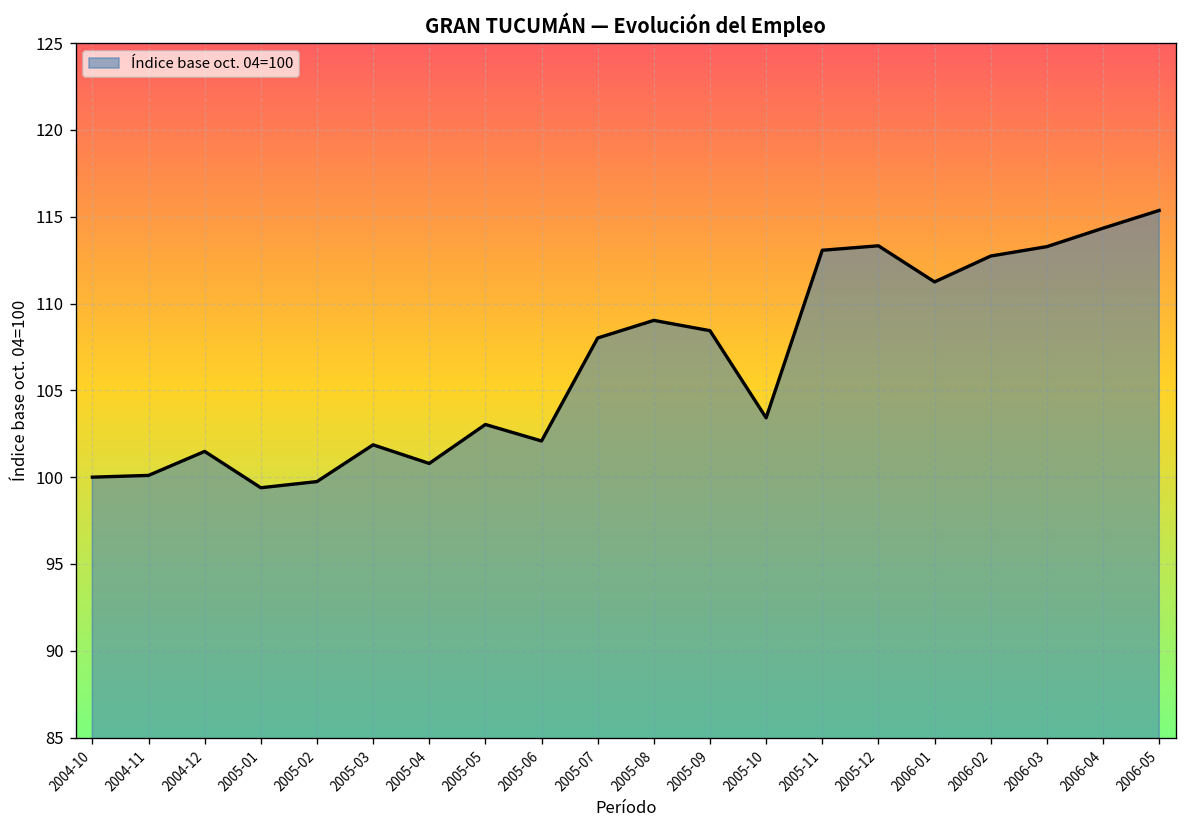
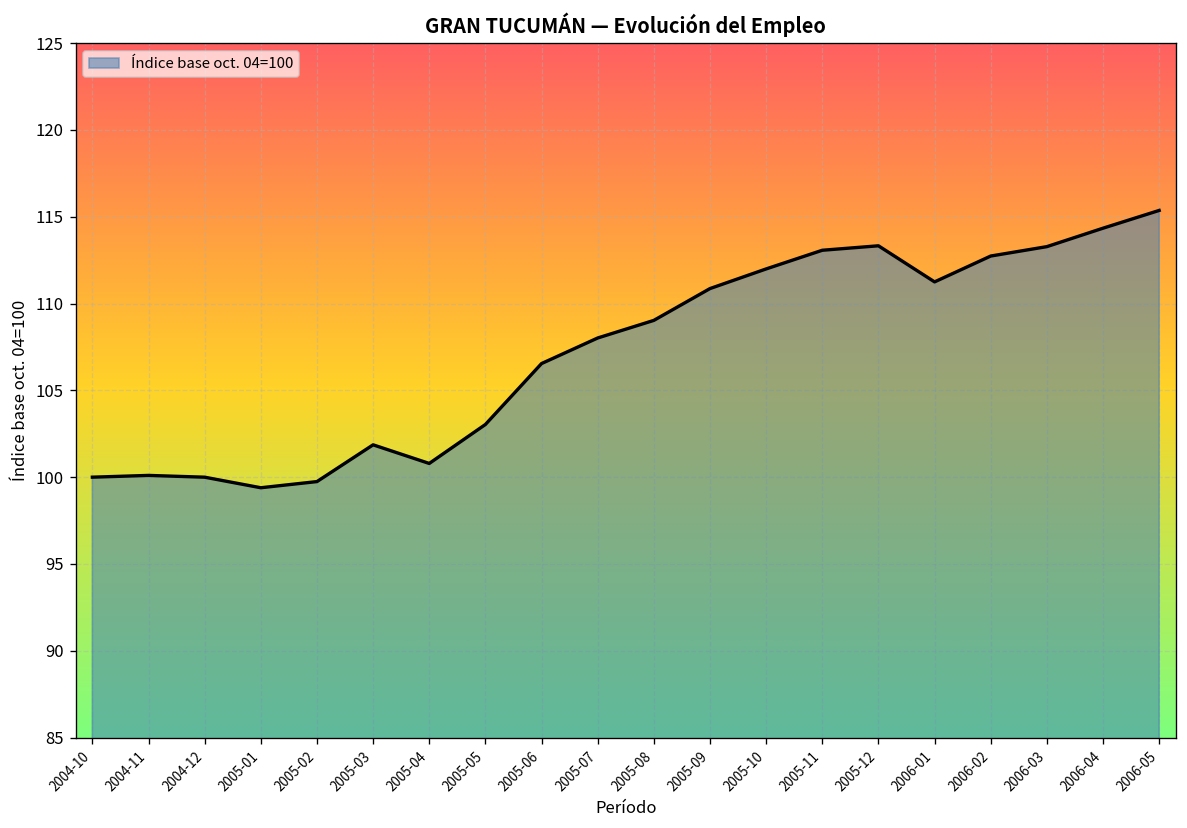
  {
    "2004-10": 100.0,
    "2004-11": 100.1,
-   "2004-12": 101.5,
+   "2004-12": 100.0,
    "2005-01": 99.4,
    "2005-02": 99.7,
    "2005-03": 101.9,
    "2005-04": 100.8,
    "2005-05": 103.0,
-   "2005-06": 102.1,
+   "2005-06": 106.5,
    "2005-07": 108.0,
    "2005-08": 109.0,
-   "2005-09": 108.4,
-   "2005-10": 103.4,
+   "2005-09": 110.9,
+   "2005-10": 112.0,
    "2005-11": 113.1,
    "2005-12": 113.3,
    "2006-01": 111.2,
    "2006-02": 112.7,
    "2006-03": 113.3,
    "2006-04": 114.3,
    "2006-05": 115.4
  }
